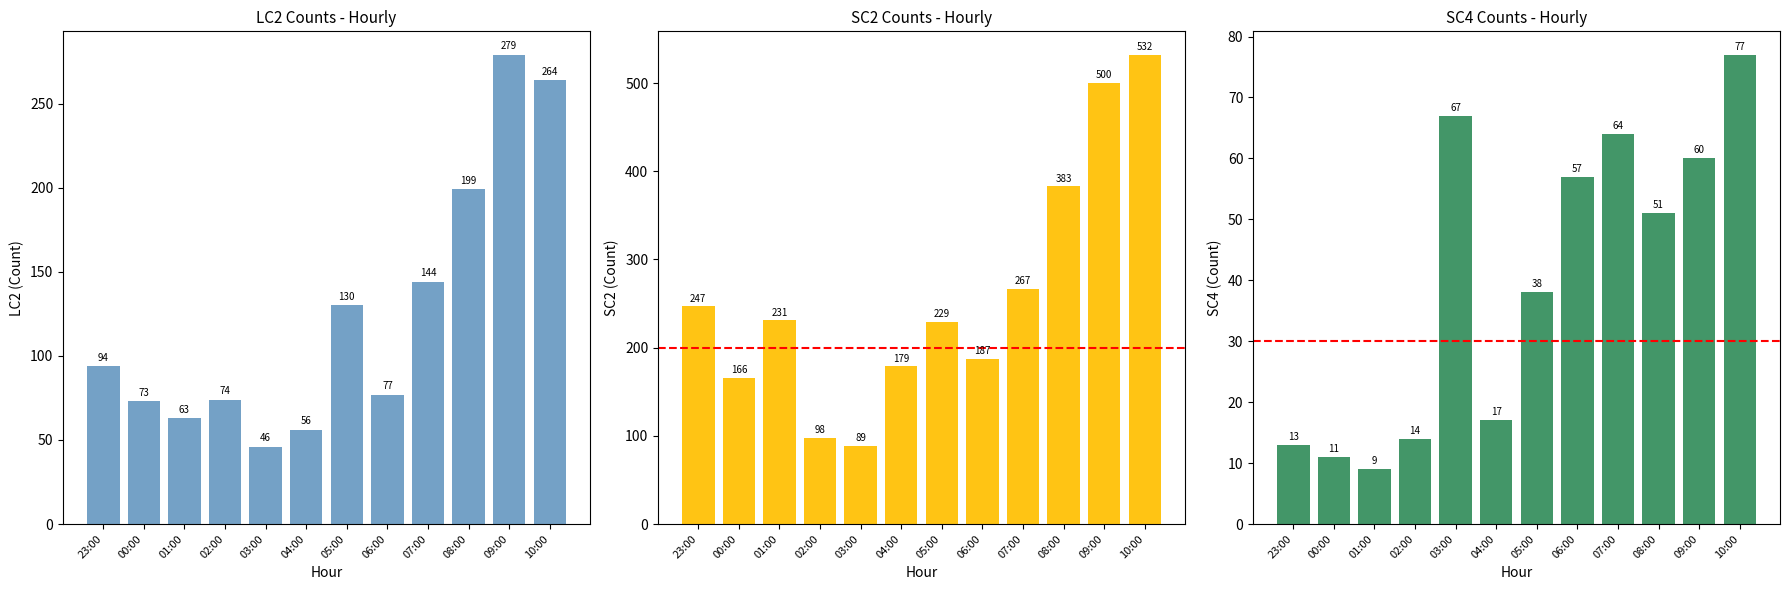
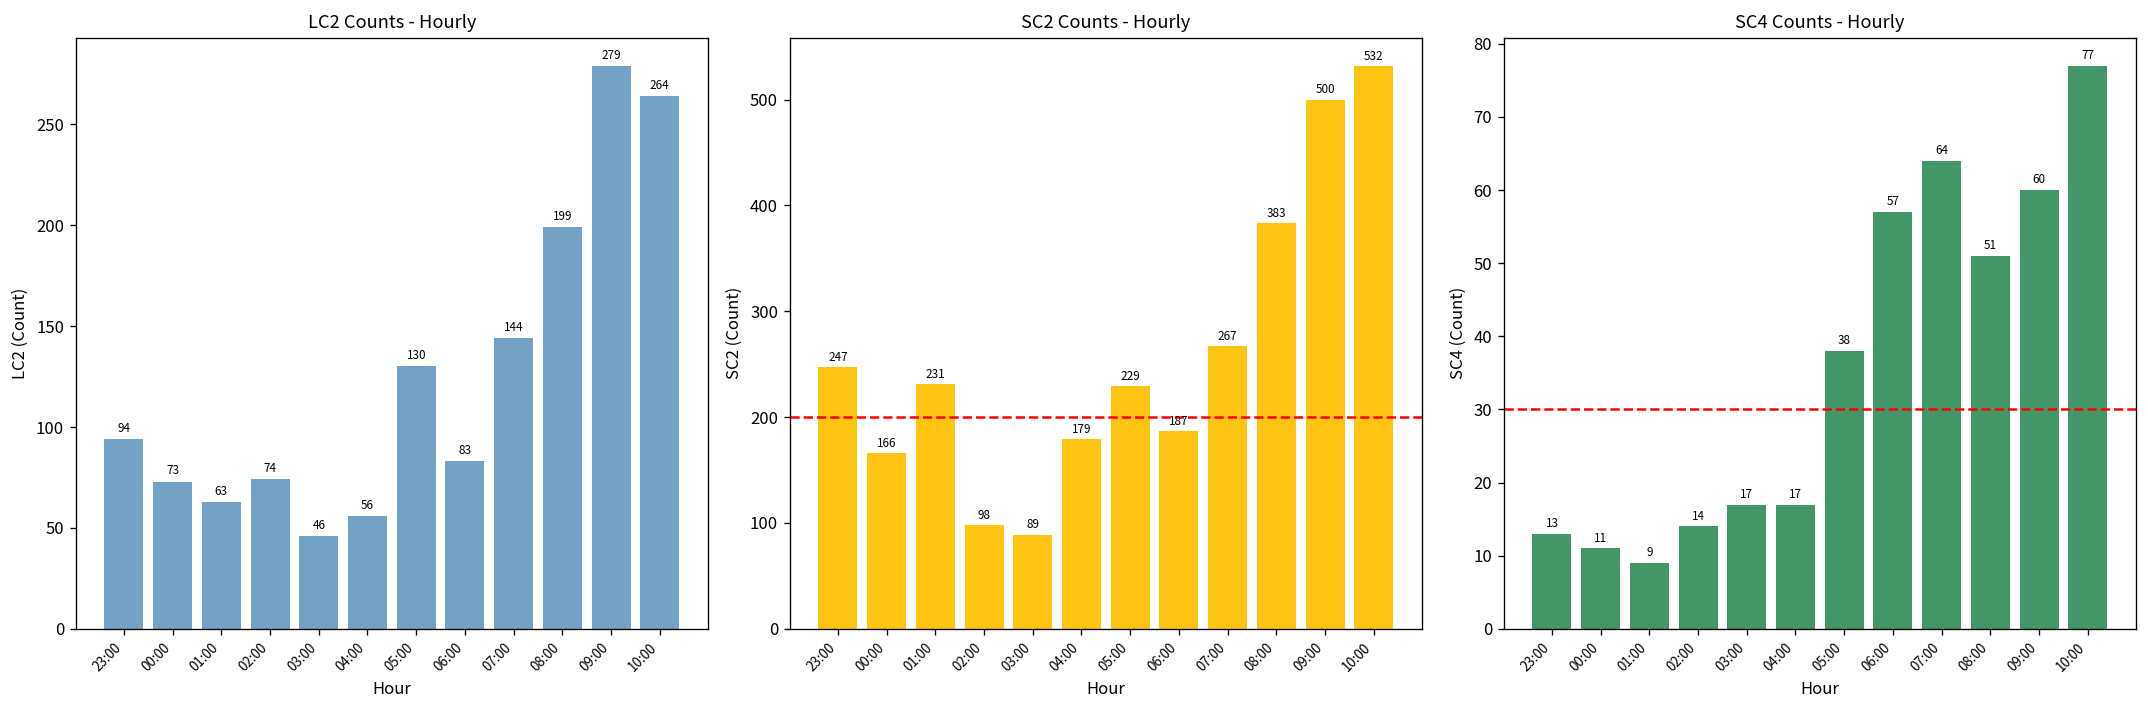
  {
    "LC2 Counts - Hourly": {
      "23:00": 94,
      "00:00": 73,
      "01:00": 63,
      "02:00": 74,
      "03:00": 46,
      "04:00": 56,
      "05:00": 130,
-     "06:00": 77,
+     "06:00": 83,
      "07:00": 144,
      "08:00": 199,
      "09:00": 279,
      "10:00": 264
    },
    "SC2 Counts - Hourly": {
      "23:00": 247,
      "00:00": 166,
      "01:00": 231,
      "02:00": 98,
      "03:00": 89,
      "04:00": 179,
      "05:00": 229,
      "06:00": 187,
      "07:00": 267,
      "08:00": 383,
      "09:00": 500,
      "10:00": 532
    },
    "SC4 Counts - Hourly": {
      "23:00": 13,
      "00:00": 11,
      "01:00": 9,
      "02:00": 14,
-     "03:00": 67,
+     "03:00": 17,
      "04:00": 17,
      "05:00": 38,
      "06:00": 57,
      "07:00": 64,
      "08:00": 51,
      "09:00": 60,
      "10:00": 77
    }
  }
